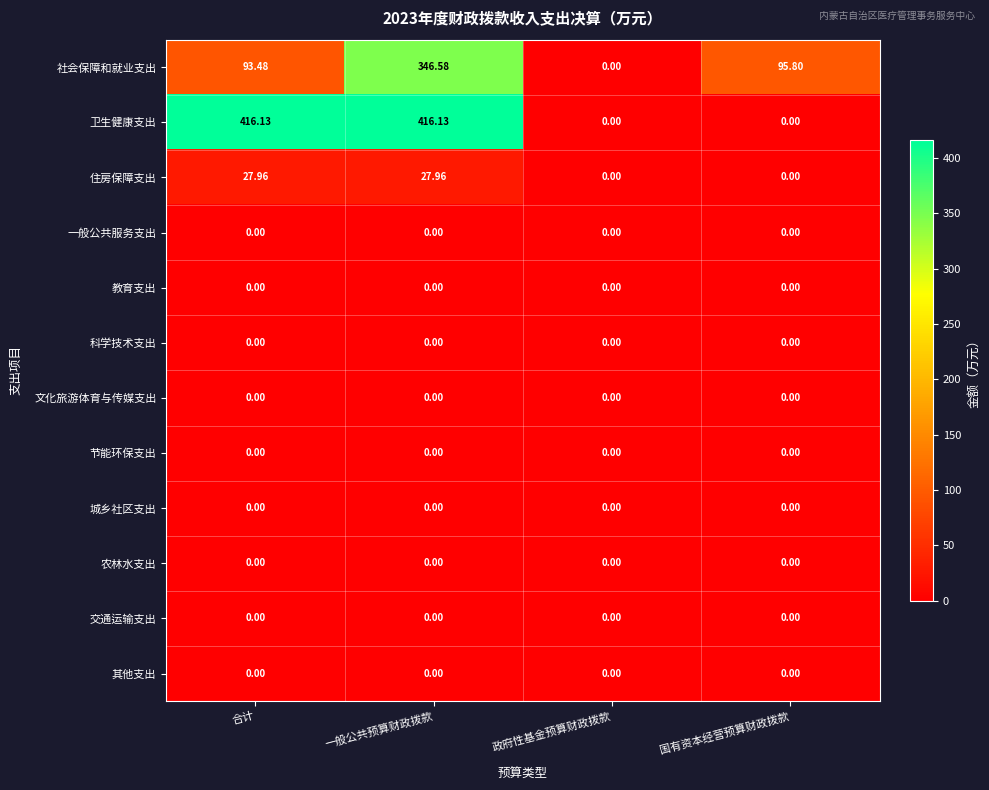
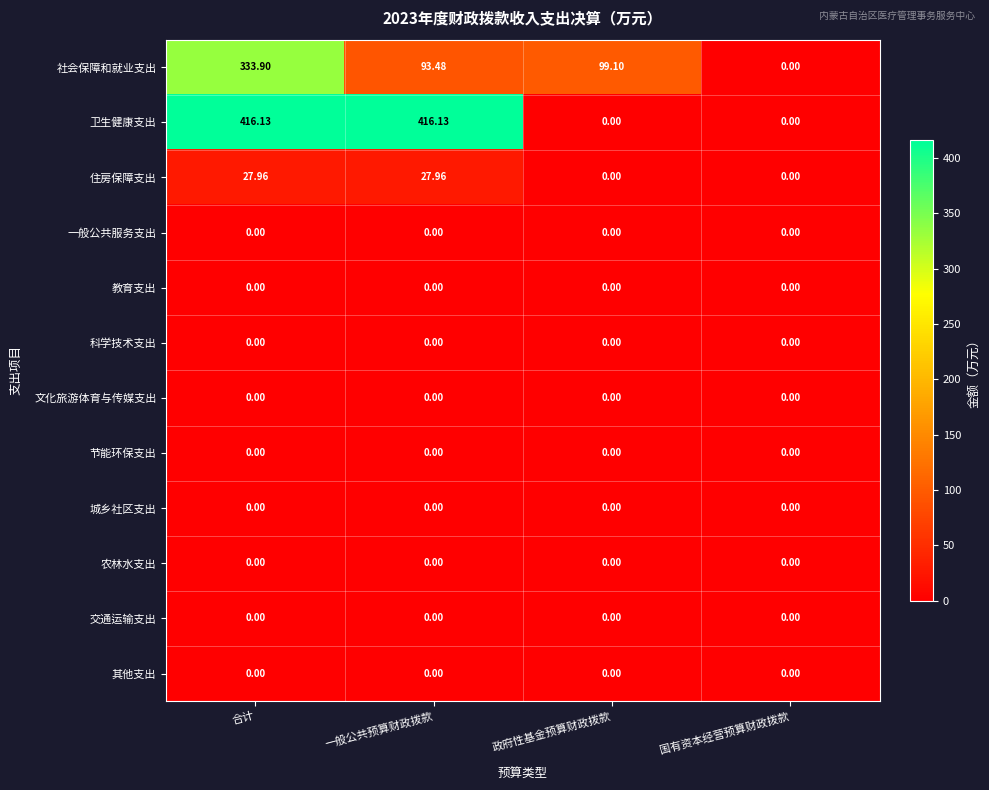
  {
    "社会保障和就业支出": {
-     "合计": 93.48,
-     "一般公共预算财政拨款": 346.58,
-     "政府性基金预算财政拨款": 0.00,
-     "国有资本经营预算财政拨款": 95.80
+     "合计": 333.90,
+     "一般公共预算财政拨款": 93.48,
+     "政府性基金预算财政拨款": 99.10,
+     "国有资本经营预算财政拨款": 0.00
    },
    "卫生健康支出": {
      "合计": 416.13,
      "一般公共预算财政拨款": 416.13,
      "政府性基金预算财政拨款": 0.00,
      "国有资本经营预算财政拨款": 0.00
    },
    "住房保障支出": {
      "合计": 27.96,
      "一般公共预算财政拨款": 27.96,
      "政府性基金预算财政拨款": 0.00,
      "国有资本经营预算财政拨款": 0.00
    },
    "一般公共服务支出": {
      "合计": 0.00,
      "一般公共预算财政拨款": 0.00,
      "政府性基金预算财政拨款": 0.00,
      "国有资本经营预算财政拨款": 0.00
    },
    "教育支出": {
      "合计": 0.00,
      "一般公共预算财政拨款": 0.00,
      "政府性基金预算财政拨款": 0.00,
      "国有资本经营预算财政拨款": 0.00
    },
    "科学技术支出": {
      "合计": 0.00,
      "一般公共预算财政拨款": 0.00,
      "政府性基金预算财政拨款": 0.00,
      "国有资本经营预算财政拨款": 0.00
    },
    "文化旅游体育与传媒支出": {
      "合计": 0.00,
      "一般公共预算财政拨款": 0.00,
      "政府性基金预算财政拨款": 0.00,
      "国有资本经营预算财政拨款": 0.00
    },
    "节能环保支出": {
      "合计": 0.00,
      "一般公共预算财政拨款": 0.00,
      "政府性基金预算财政拨款": 0.00,
      "国有资本经营预算财政拨款": 0.00
    },
    "城乡社区支出": {
      "合计": 0.00,
      "一般公共预算财政拨款": 0.00,
      "政府性基金预算财政拨款": 0.00,
      "国有资本经营预算财政拨款": 0.00
    },
    "农林水支出": {
      "合计": 0.00,
      "一般公共预算财政拨款": 0.00,
      "政府性基金预算财政拨款": 0.00,
      "国有资本经营预算财政拨款": 0.00
    },
    "交通运输支出": {
      "合计": 0.00,
      "一般公共预算财政拨款": 0.00,
      "政府性基金预算财政拨款": 0.00,
      "国有资本经营预算财政拨款": 0.00
    },
    "其他支出": {
      "合计": 0.00,
      "一般公共预算财政拨款": 0.00,
      "政府性基金预算财政拨款": 0.00,
      "国有资本经营预算财政拨款": 0.00
    }
  }
